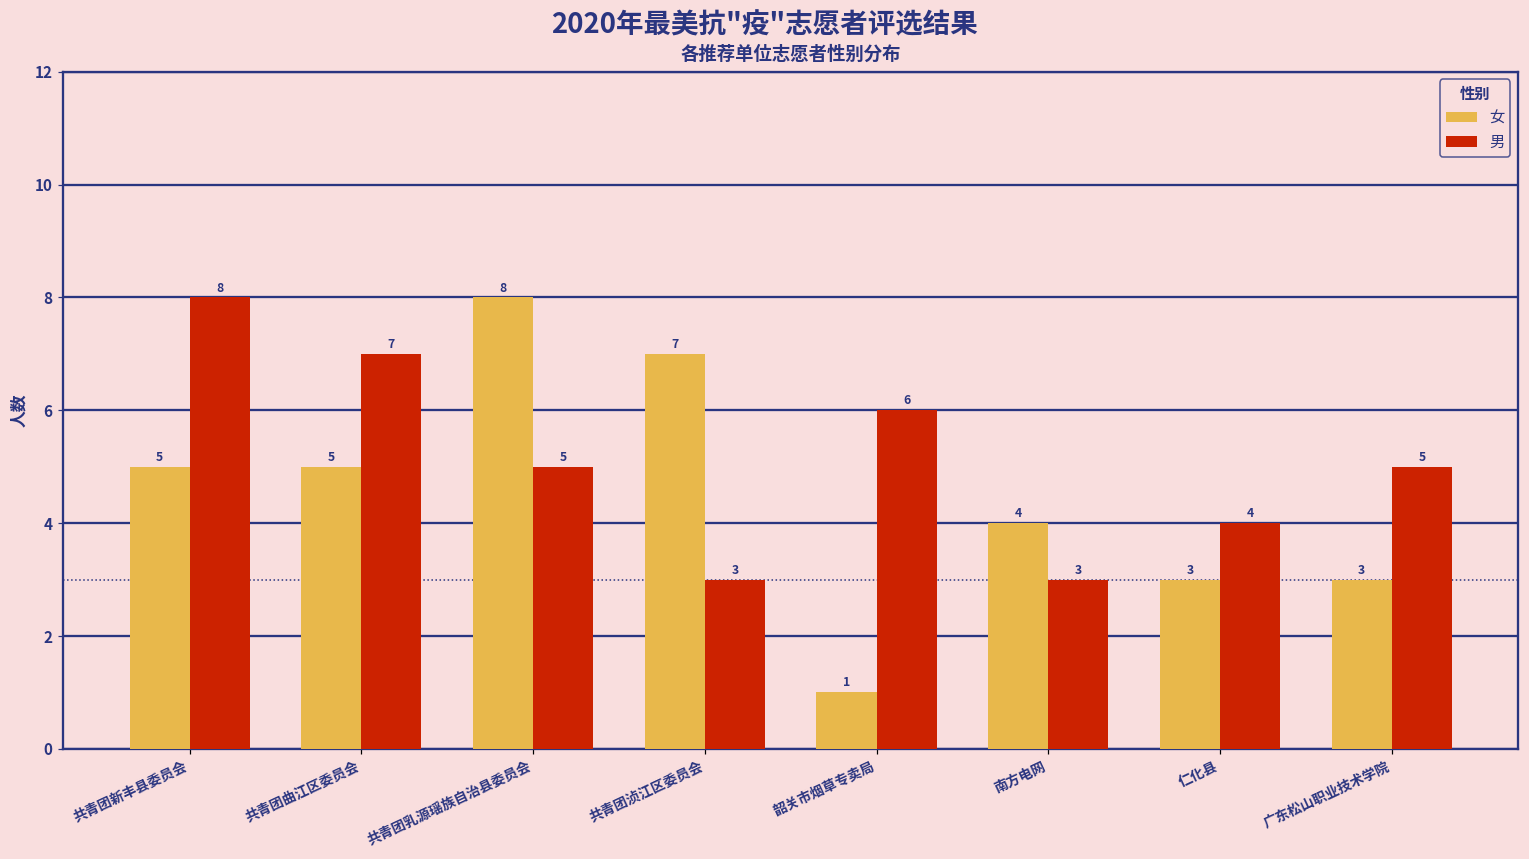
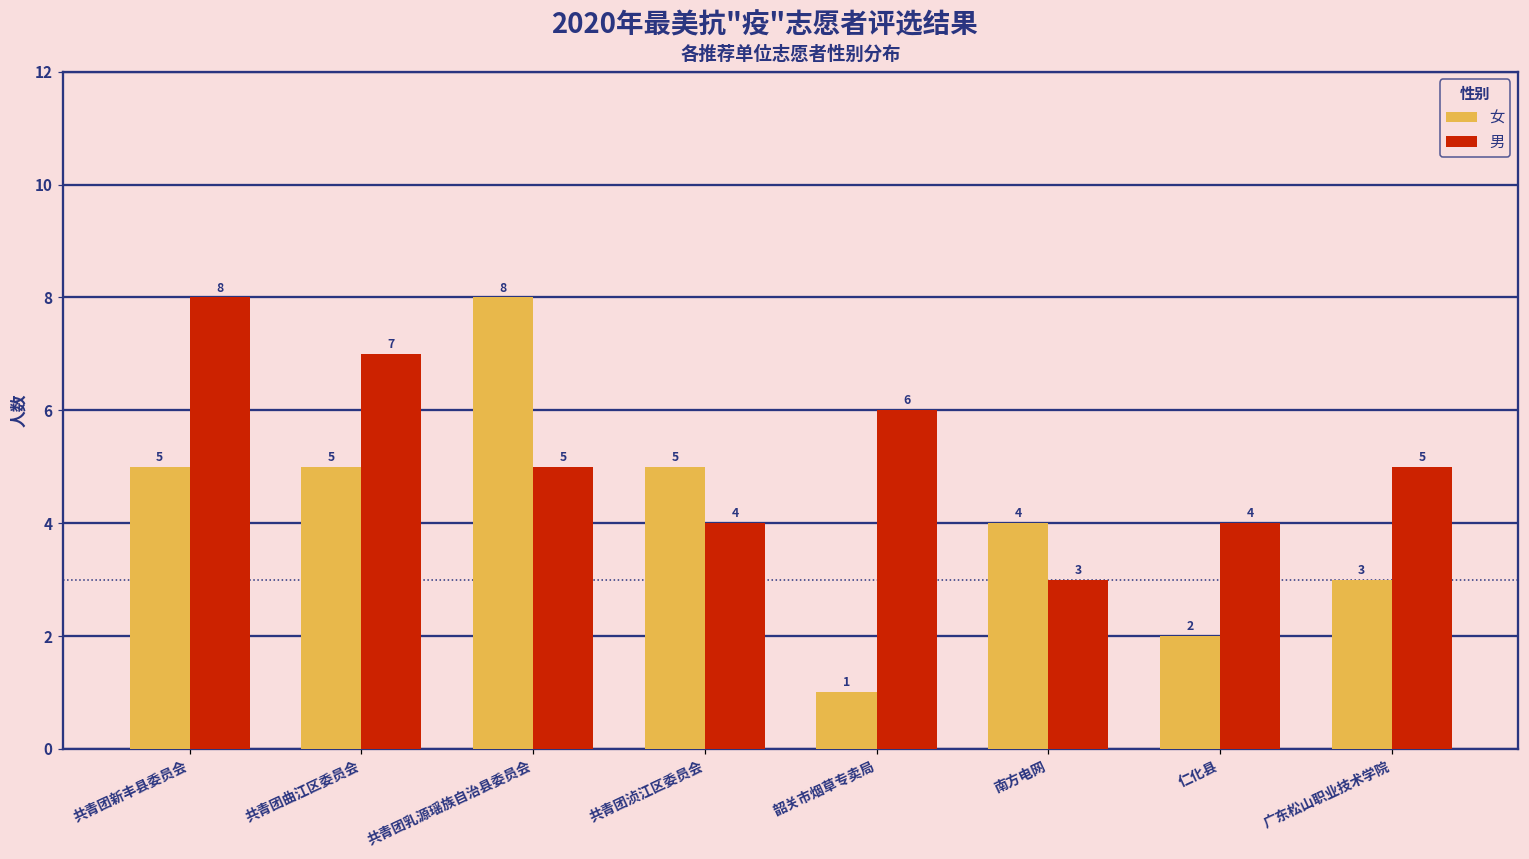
  {
    "女": {
      "共青团新丰县委员会": 5,
      "共青团曲江区委员会": 5,
      "共青团乳源瑶族自治县委员会": 8,
-     "共青团浈江区委员会": 7,
+     "共青团浈江区委员会": 5,
      "韶关市烟草专卖局": 1,
      "南方电网": 4,
-     "仁化县": 3,
+     "仁化县": 2,
      "广东松山职业技术学院": 3
    },
    "男": {
      "共青团新丰县委员会": 8,
      "共青团曲江区委员会": 7,
      "共青团乳源瑶族自治县委员会": 5,
-     "共青团浈江区委员会": 3,
+     "共青团浈江区委员会": 4,
      "韶关市烟草专卖局": 6,
      "南方电网": 3,
      "仁化县": 4,
      "广东松山职业技术学院": 5
    }
  }
